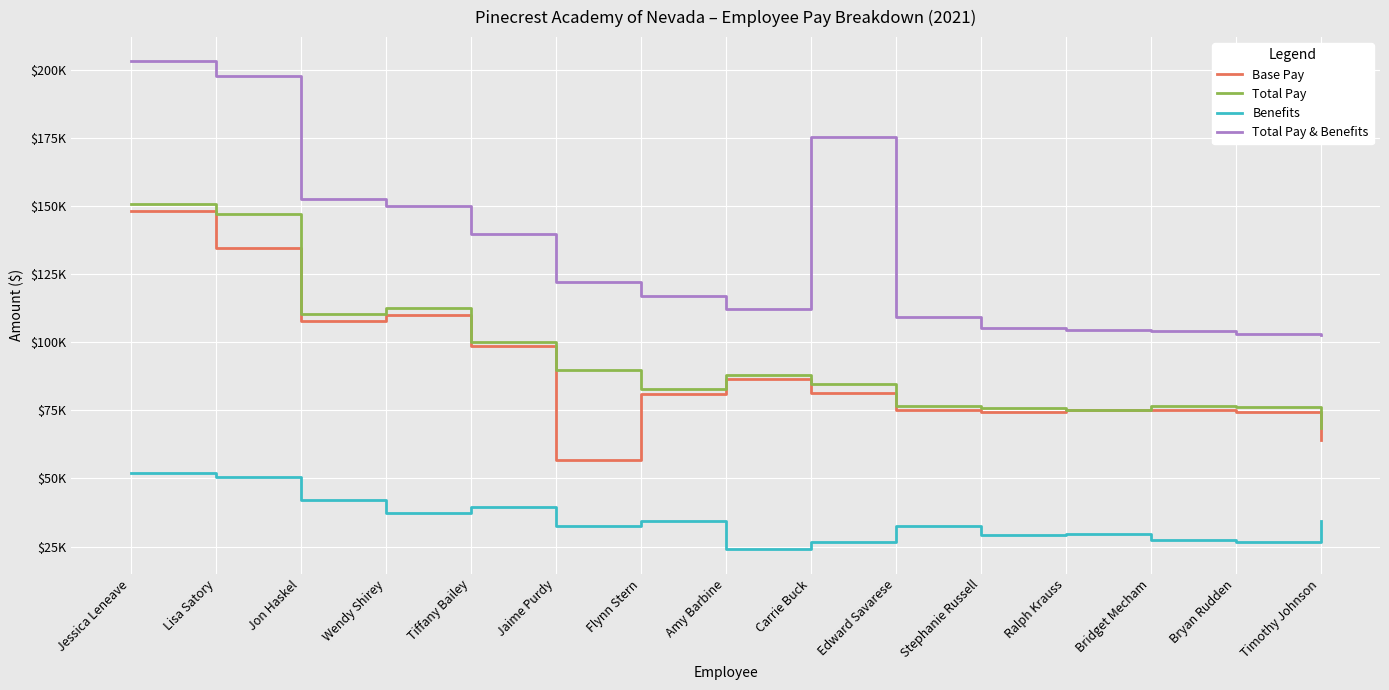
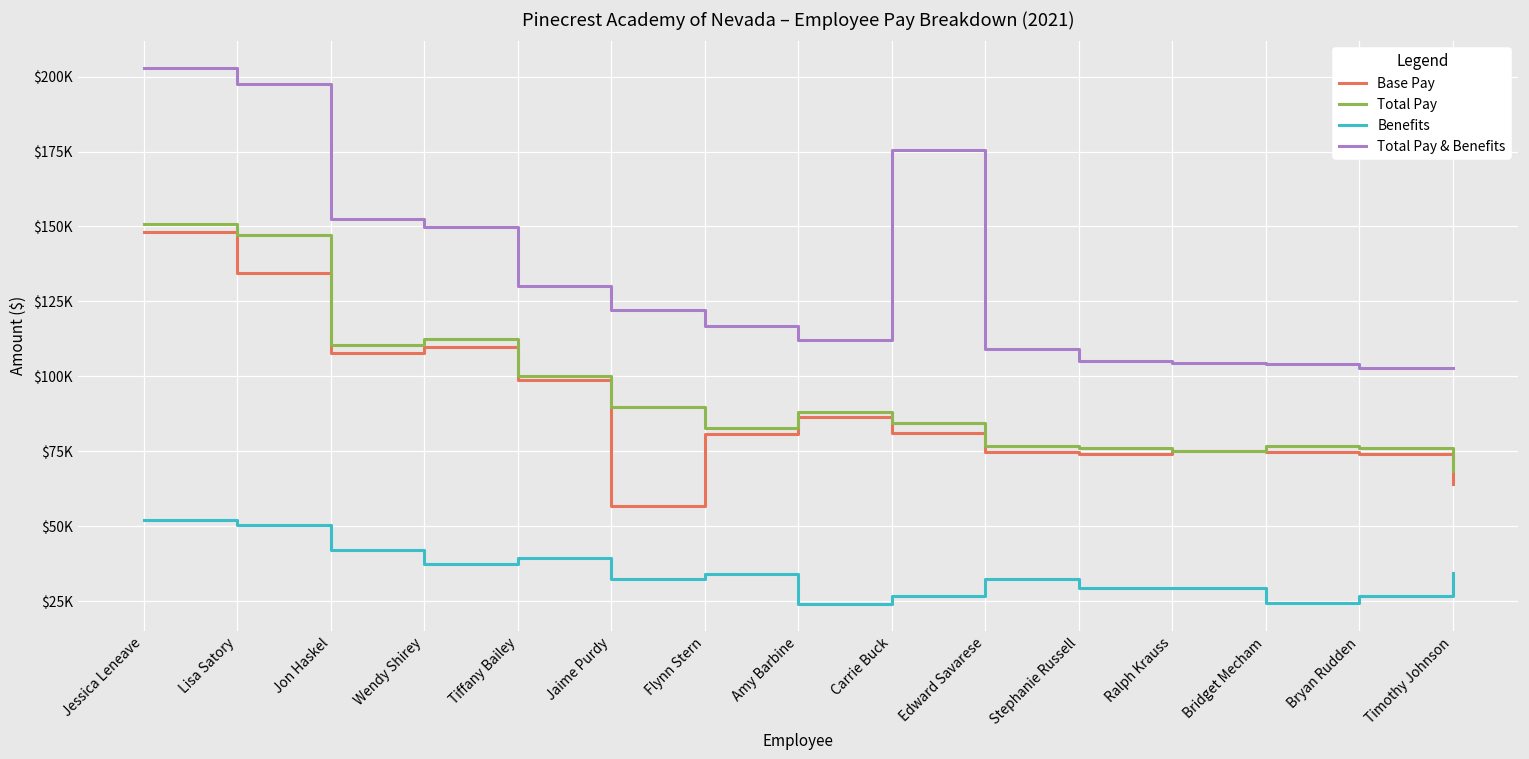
  {
    "Base Pay": {
      "Jessica Leneave": "$148000",
      "Lisa Satory": "$135000",
      "Jon Haskel": "$108000",
      "Wendy Shirey": "$110000",
      "Tiffany Bailey": "$99000",
      "Jaime Purdy": "$57000",
      "Flynn Stern": "$81000",
      "Amy Barbine": "$86000",
      "Carrie Buck": "$81000",
      "Edward Savarese": "$75000",
      "Stephanie Russell": "$74000",
      "Bridget Mecham": "$75000",
      "Bryan Rudden": "$74000",
      "Timothy Johnson": "$64000"
    },
    "Total Pay": {
      "Jessica Leneave": "$151000",
      "Lisa Satory": "$147000",
      "Jon Haskel": "$110000",
      "Wendy Shirey": "$112000",
      "Tiffany Bailey": "$100000",
      "Jaime Purdy": "$90000",
      "Flynn Stern": "$83000",
      "Amy Barbine": "$88000",
      "Carrie Buck": "$85000",
      "Edward Savarese": "$77000",
      "Stephanie Russell": "$76000",
      "Bridget Mecham": "$77000",
      "Bryan Rudden": "$76000",
      "Timothy Johnson": "$69000"
    },
    "Benefits": {
      "Jessica Leneave": "$52000",
      "Lisa Satory": "$50000",
      "Jon Haskel": "$42000",
      "Wendy Shirey": "$37000",
      "Tiffany Bailey": "$39000",
      "Jaime Purdy": "$32000",
      "Flynn Stern": "$34000",
      "Amy Barbine": "$24000",
      "Carrie Buck": "$27000",
      "Edward Savarese": "$32000",
      "Stephanie Russell": "$29000",
      "Ralph Krauss": "$30000",
-     "Bridget Mecham": "$27000",
+     "Bridget Mecham": "$24000",
      "Bryan Rudden": "$27000",
      "Timothy Johnson": "$34000"
    },
    "Total Pay & Benefits": {
      "Jessica Leneave": "$203000",
      "Lisa Satory": "$198000",
      "Jon Haskel": "$152000",
      "Wendy Shirey": "$150000",
-     "Tiffany Bailey": "$140000",
+     "Tiffany Bailey": "$130000",
      "Jaime Purdy": "$122000",
      "Flynn Stern": "$117000",
      "Amy Barbine": "$112000",
      "Carrie Buck": "$175000",
      "Edward Savarese": "$109000",
      "Stephanie Russell": "$105000",
      "Ralph Krauss": "$105000",
      "Bridget Mecham": "$104000",
      "Bryan Rudden": "$103000",
      "Timothy Johnson": "$103000"
    }
  }
